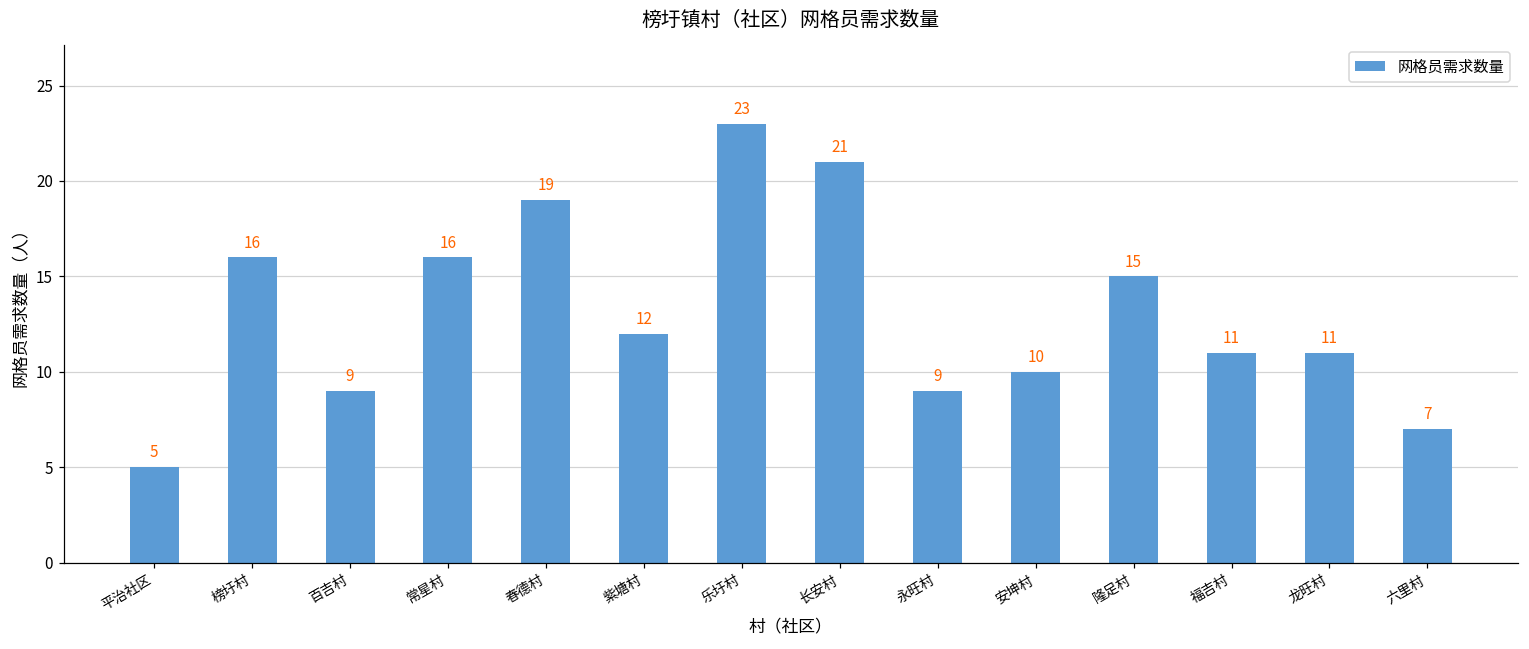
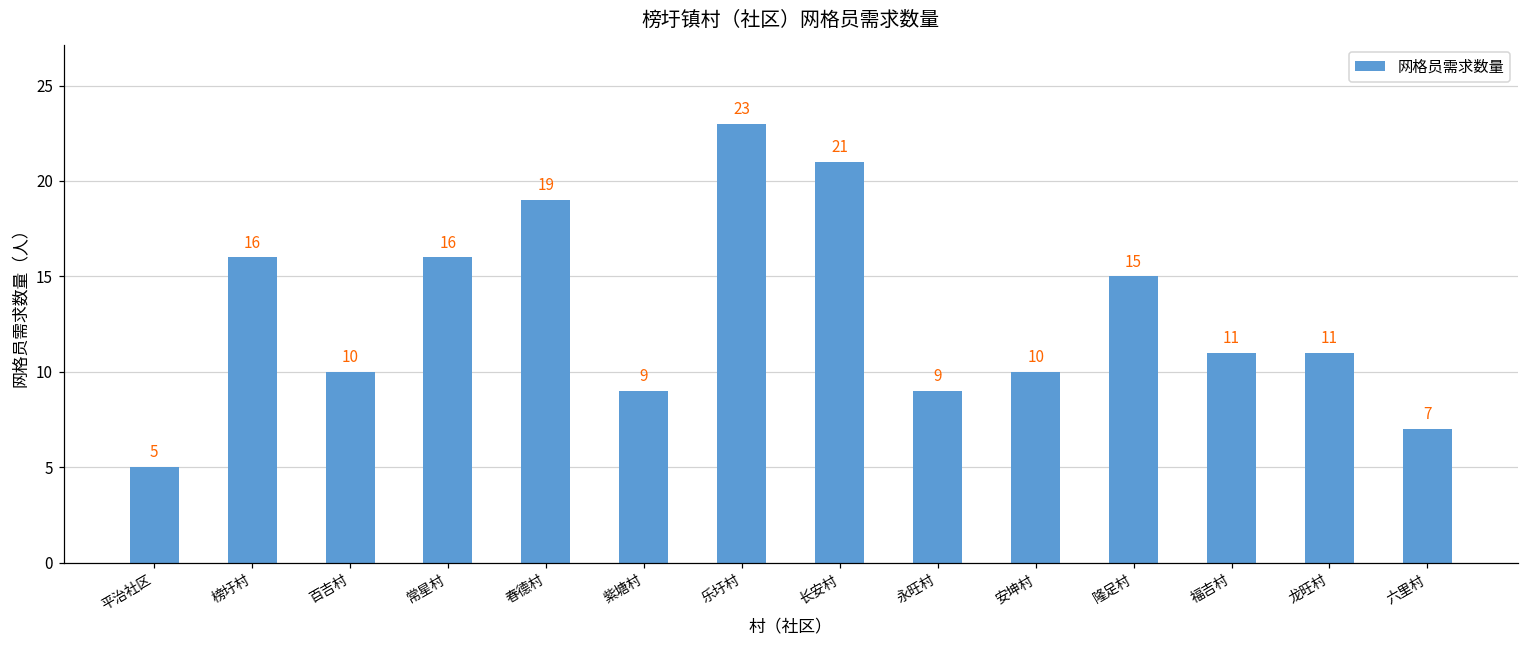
  {
    "平治社区": 5,
    "榜圩村": 16,
-   "百吉村": 9,
+   "百吉村": 10,
    "常星村": 16,
    "春德村": 19,
-   "紫塘村": 12,
+   "紫塘村": 9,
    "乐圩村": 23,
    "长安村": 21,
    "永旺村": 9,
    "安坤村": 10,
    "隆足村": 15,
    "福吉村": 11,
    "龙旺村": 11,
    "六里村": 7
  }
